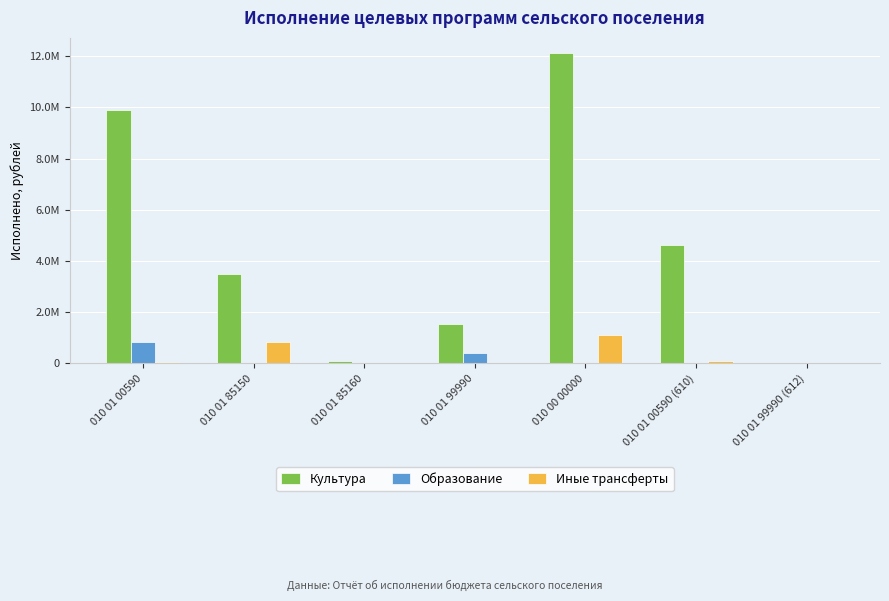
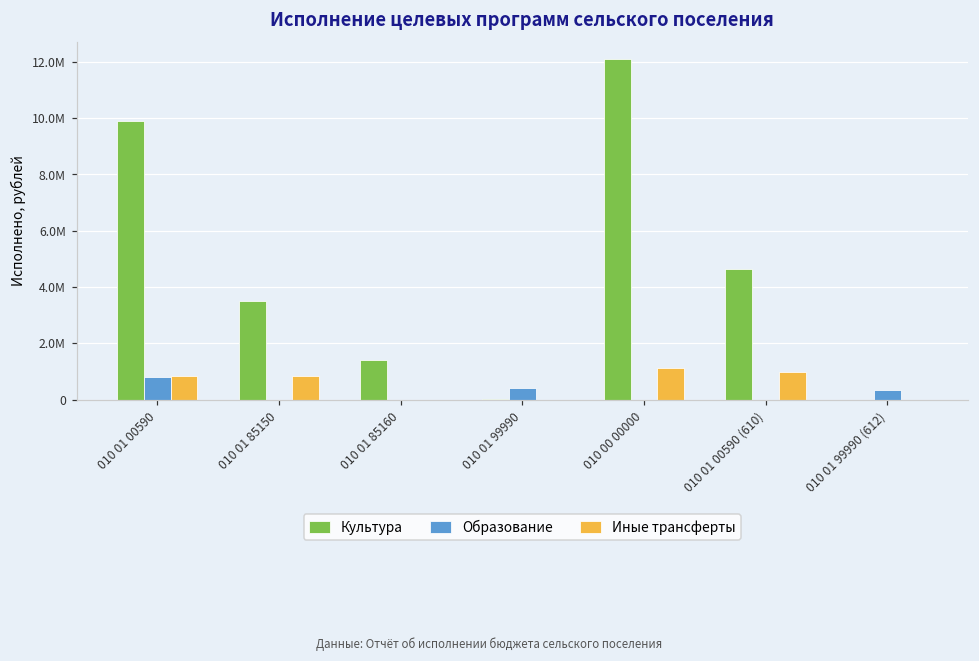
  {
    "Культура": {
      "010 01 00590": 9900000,
      "010 01 85150": 3500000,
-     "010 01 85160": 100000,
-     "010 01 99990": 1500000,
+     "010 01 85160": 1400000,
+     "010 01 99990": 0,
      "010 00 00000": 12100000,
      "010 01 00590 (610)": 4600000,
      "010 01 99990 (612)": 0
    },
    "Образование": {
      "010 01 00590": 800000,
      "010 01 85150": 0,
      "010 01 85160": 0,
      "010 01 99990": 400000,
      "010 00 00000": 0,
      "010 01 00590 (610)": 0,
-     "010 01 99990 (612)": 0
+     "010 01 99990 (612)": 300000
    },
    "Иные трансферты": {
-     "010 01 00590": 100000,
+     "010 01 00590": 900000,
      "010 01 85150": 800000,
      "010 01 85160": 0,
      "010 01 99990": 0,
      "010 00 00000": 1100000,
-     "010 01 00590 (610)": 100000,
+     "010 01 00590 (610)": 1000000,
      "010 01 99990 (612)": 0
    }
  }
